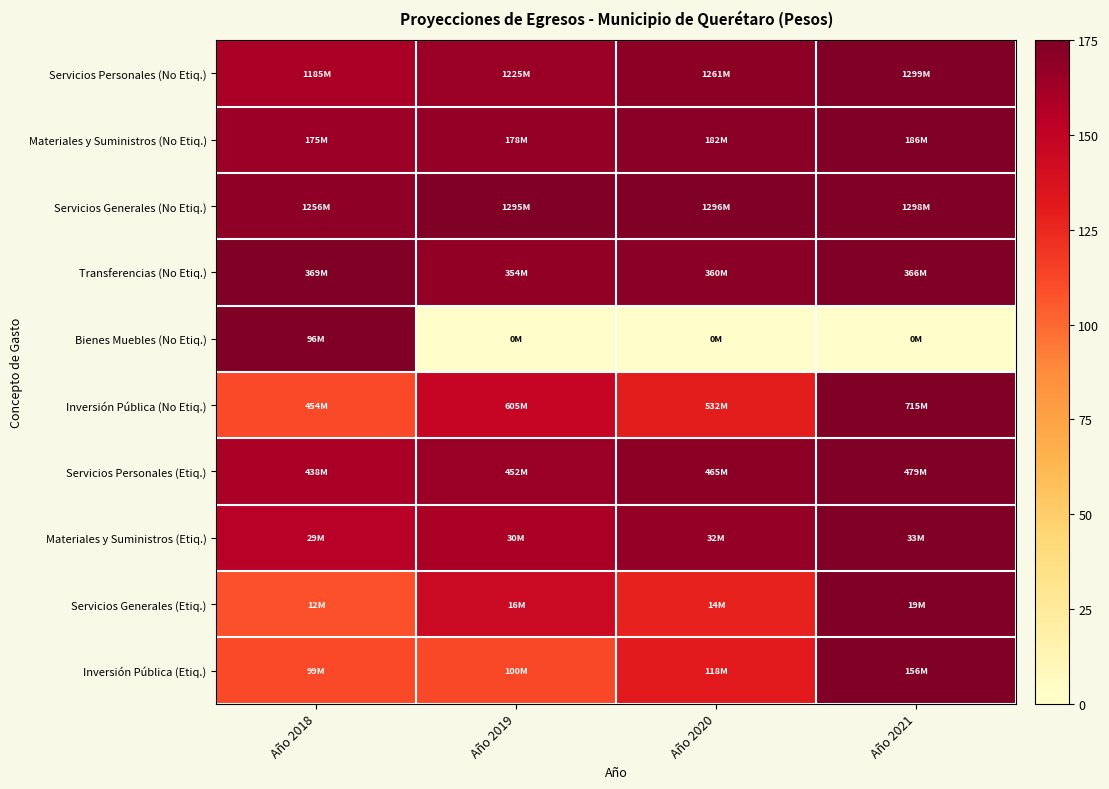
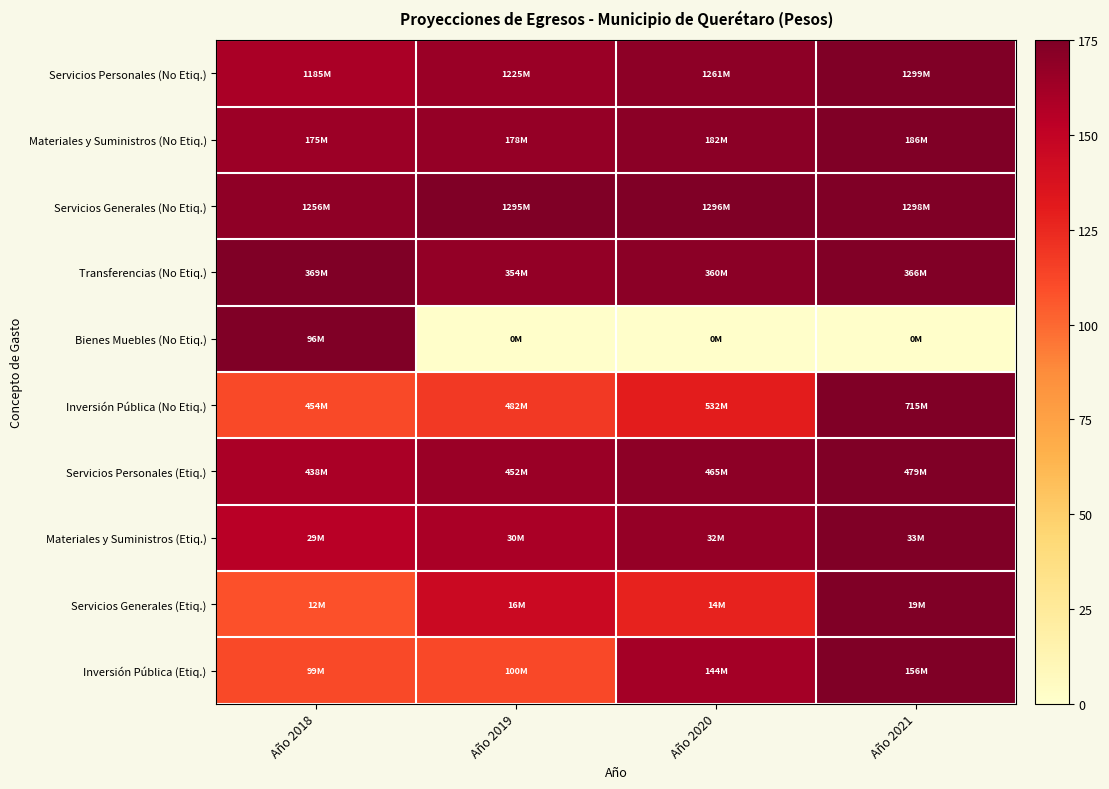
  {
    "Servicios Personales (No Etiq.)": {
      "Año 2018": "1185M",
      "Año 2019": "1225M",
      "Año 2020": "1261M",
      "Año 2021": "1299M"
    },
    "Materiales y Suministros (No Etiq.)": {
      "Año 2018": "175M",
      "Año 2019": "178M",
      "Año 2020": "182M",
      "Año 2021": "186M"
    },
    "Servicios Generales (No Etiq.)": {
      "Año 2018": "1256M",
      "Año 2019": "1295M",
      "Año 2020": "1296M",
      "Año 2021": "1298M"
    },
    "Transferencias (No Etiq.)": {
      "Año 2018": "369M",
      "Año 2019": "354M",
      "Año 2020": "360M",
      "Año 2021": "366M"
    },
    "Bienes Muebles (No Etiq.)": {
      "Año 2018": "96M",
      "Año 2019": "0M",
      "Año 2020": "0M",
      "Año 2021": "0M"
    },
    "Inversión Pública (No Etiq.)": {
      "Año 2018": "454M",
-     "Año 2019": "605M",
+     "Año 2019": "482M",
      "Año 2020": "532M",
      "Año 2021": "715M"
    },
    "Servicios Personales (Etiq.)": {
      "Año 2018": "438M",
      "Año 2019": "452M",
      "Año 2020": "465M",
      "Año 2021": "479M"
    },
    "Materiales y Suministros (Etiq.)": {
      "Año 2018": "29M",
      "Año 2019": "30M",
      "Año 2020": "32M",
      "Año 2021": "33M"
    },
    "Servicios Generales (Etiq.)": {
      "Año 2018": "12M",
      "Año 2019": "16M",
      "Año 2020": "14M",
      "Año 2021": "19M"
    },
    "Inversión Pública (Etiq.)": {
      "Año 2018": "99M",
      "Año 2019": "100M",
-     "Año 2020": "118M",
+     "Año 2020": "144M",
      "Año 2021": "156M"
    }
  }
